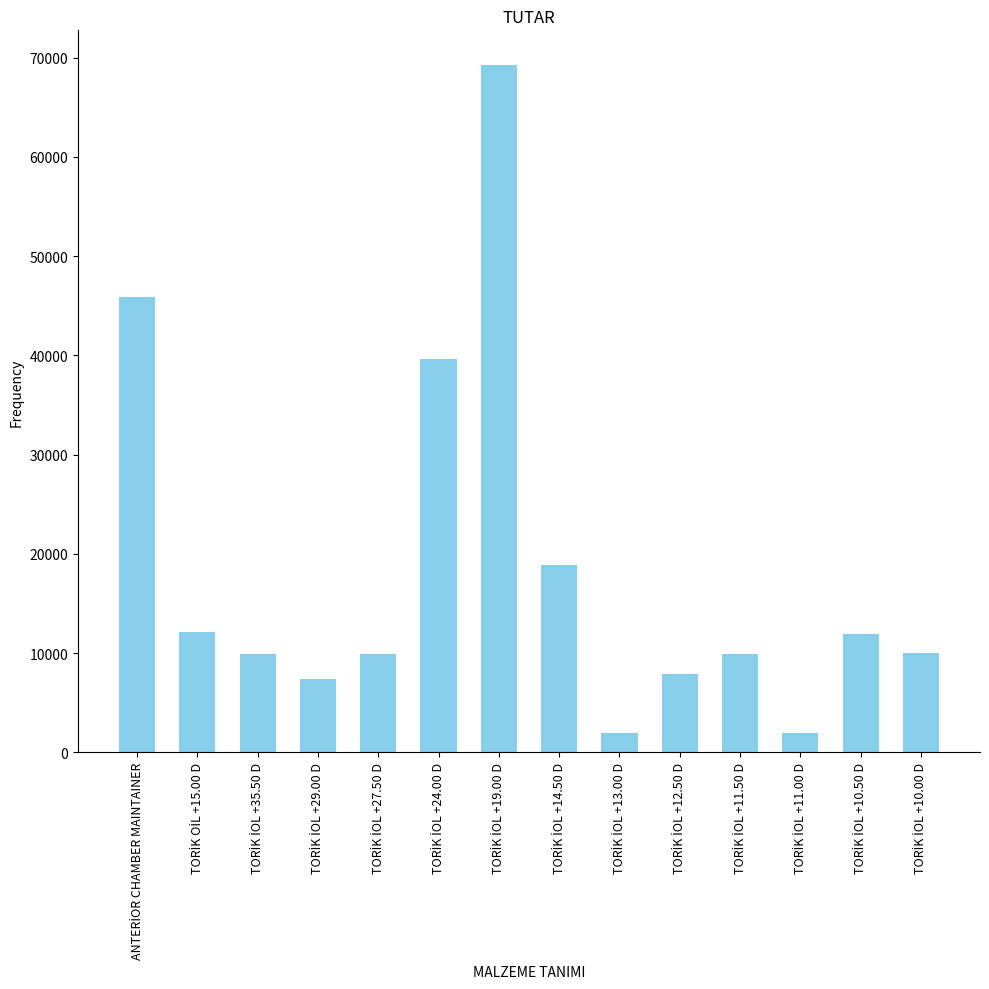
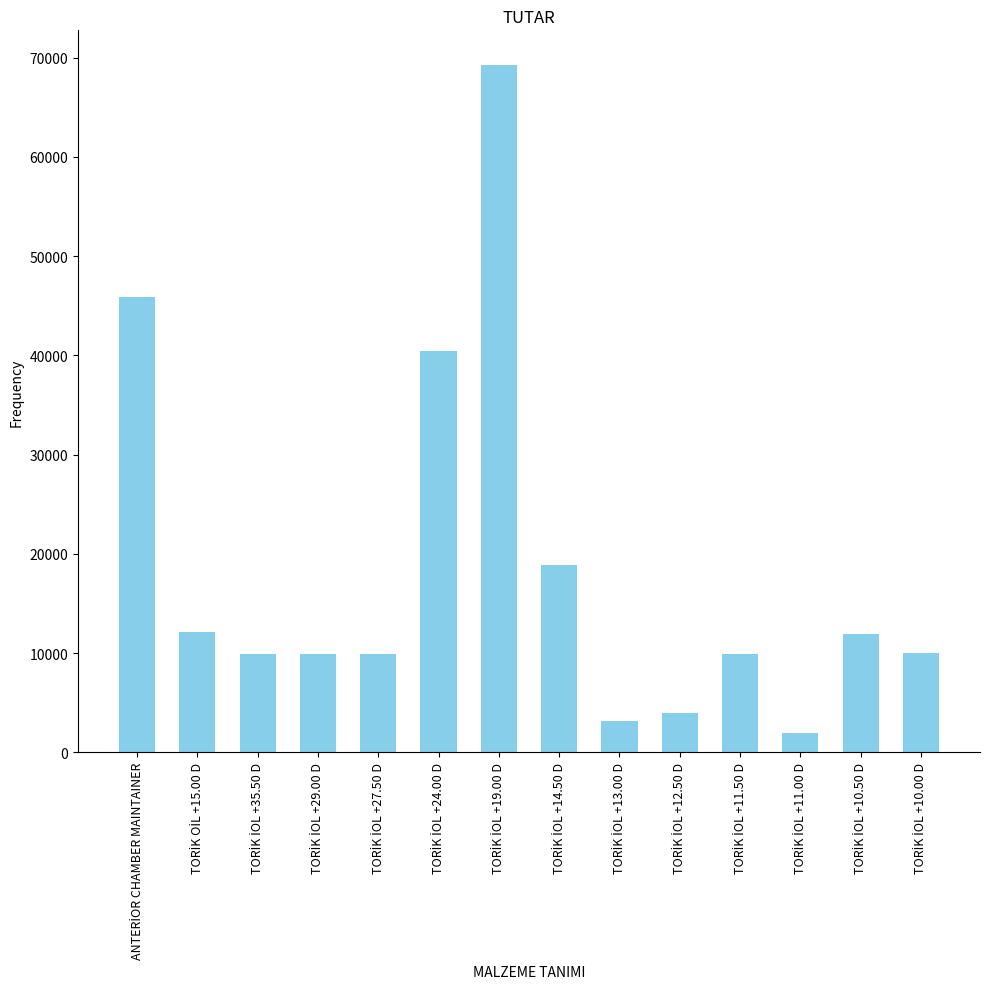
  {
    "ANTERİOR CHAMBER MAINTAINER": 46000,
    "TORİK OİL +15.00 D": 12000,
    "TORİK İOL +35.50 D": 10000,
-   "TORİK İOL +29.00 D": 7000,
+   "TORİK İOL +29.00 D": 10000,
    "TORİK İOL +27.50 D": 10000,
-   "TORİK İOL +24.00 D": 39600,
+   "TORİK İOL +24.00 D": 40500,
    "TORİK İOL +19.00 D": 69000,
    "TORİK İOL +14.50 D": 19000,
-   "TORİK İOL +13.00 D": 2000,
-   "TORİK İOL +12.50 D": 8000,
+   "TORİK İOL +13.00 D": 3000,
+   "TORİK İOL +12.50 D": 4000,
    "TORİK İOL +11.50 D": 10000,
    "TORİK İOL +11.00 D": 2000,
    "TORİK İOL +10.50 D": 12000,
    "TORİK İOL +10.00 D": 10000
  }
